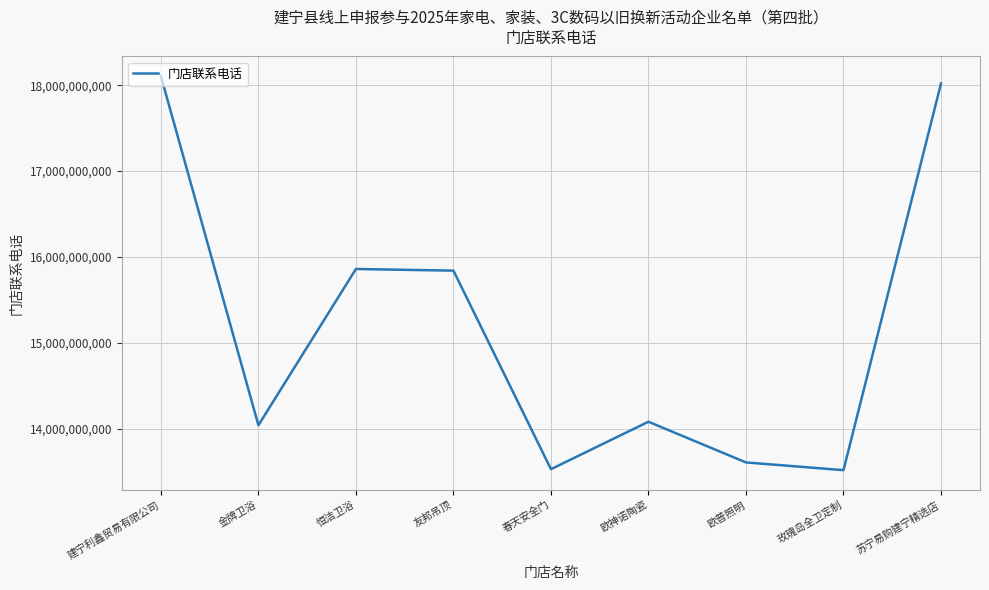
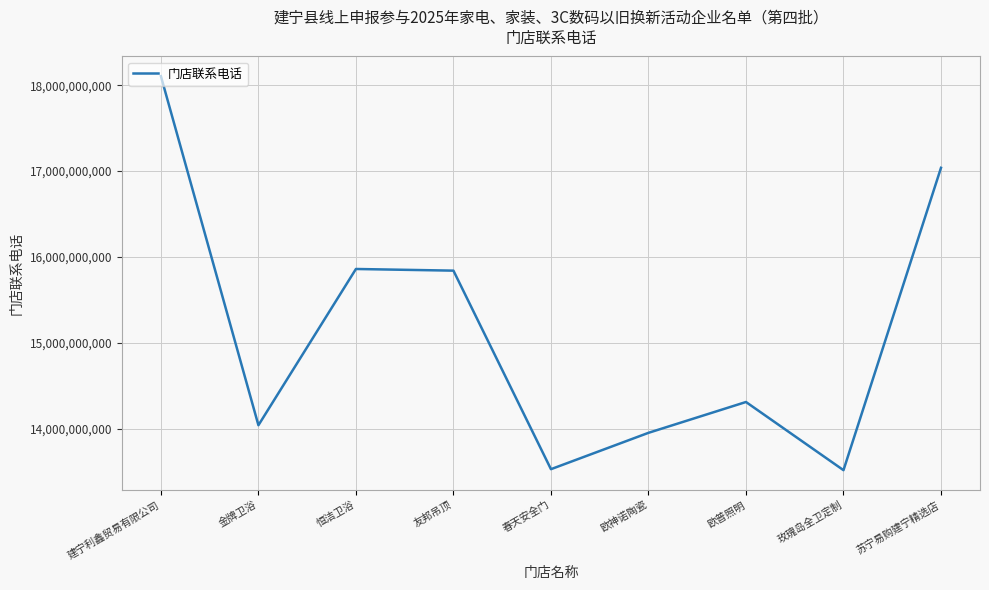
  {
    "金牌卫浴": "14,000,000,000",
    "恒洁卫浴": "15,900,000,000",
    "友邦吊顶": "15,800,000,000",
    "春天安全门": "13,500,000,000",
-   "欧神诺陶瓷": "14,100,000,000",
-   "欧普照明": "13,600,000,000",
+   "欧神诺陶瓷": "14,000,000,000",
+   "欧普照明": "14,300,000,000",
    "玫瑰岛全卫定制": "13,500,000,000",
-   "苏宁易购建宁精选店": "18,000,000,000"
+   "苏宁易购建宁精选店": "17,000,000,000"
  }
